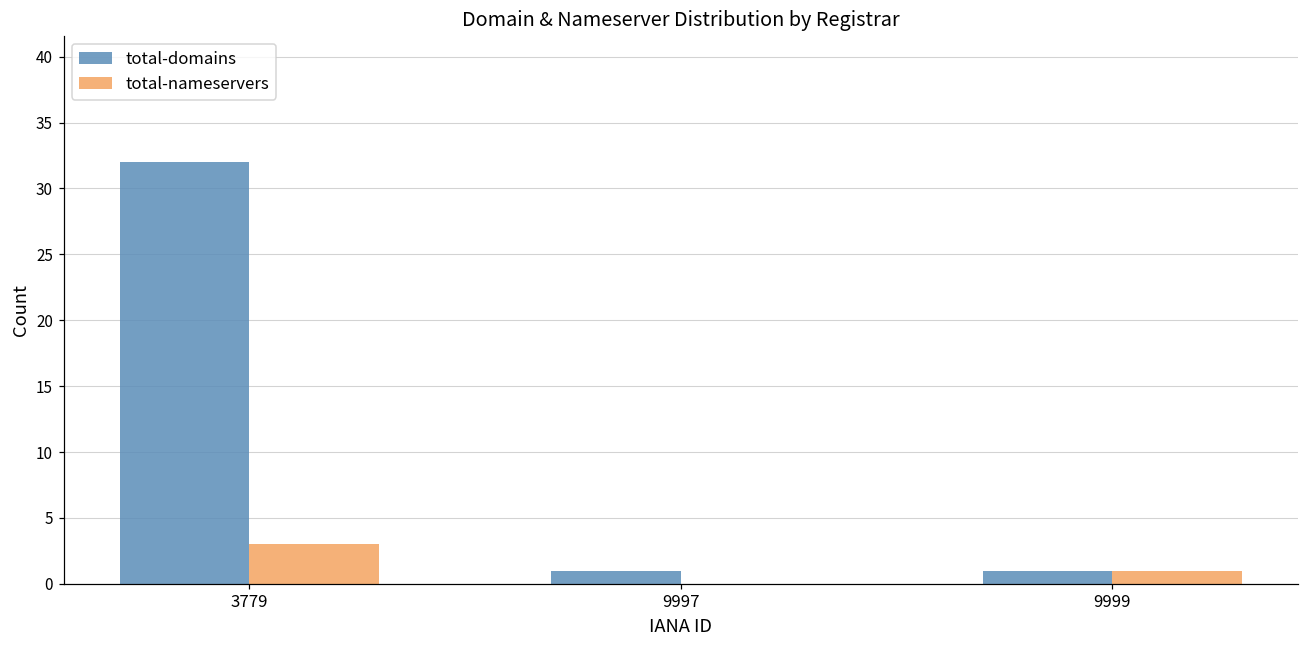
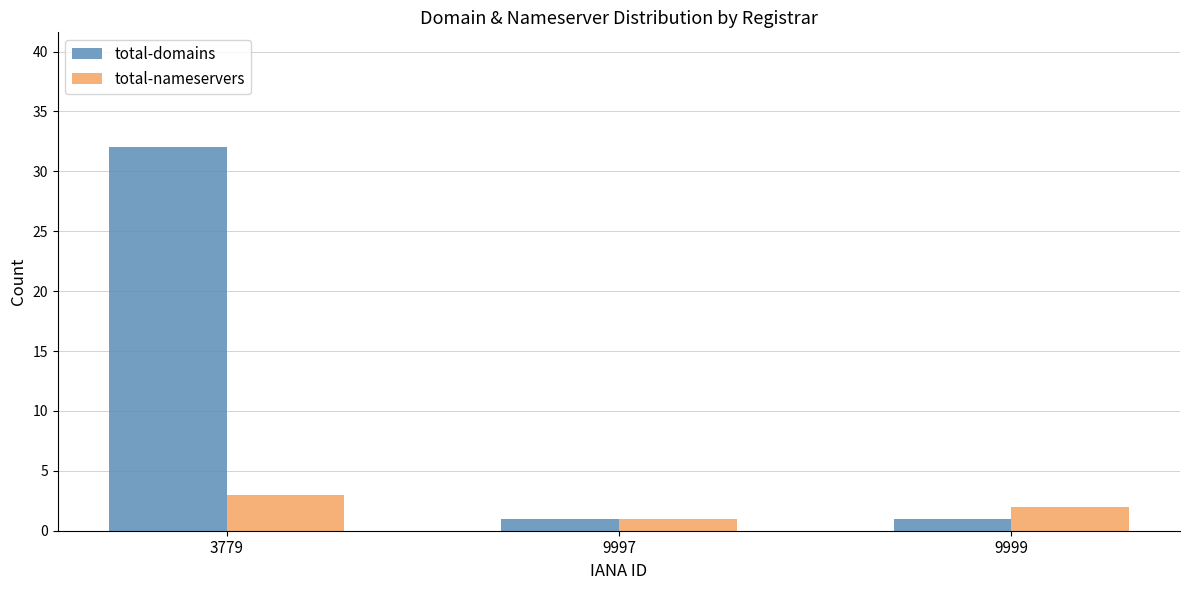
  {
    "total-domains": {
      "3779": 32,
      "9997": 1,
      "9999": 1
    },
    "total-nameservers": {
      "3779": 3,
-     "9997": 0,
-     "9999": 1
+     "9997": 1,
+     "9999": 2
    }
  }
